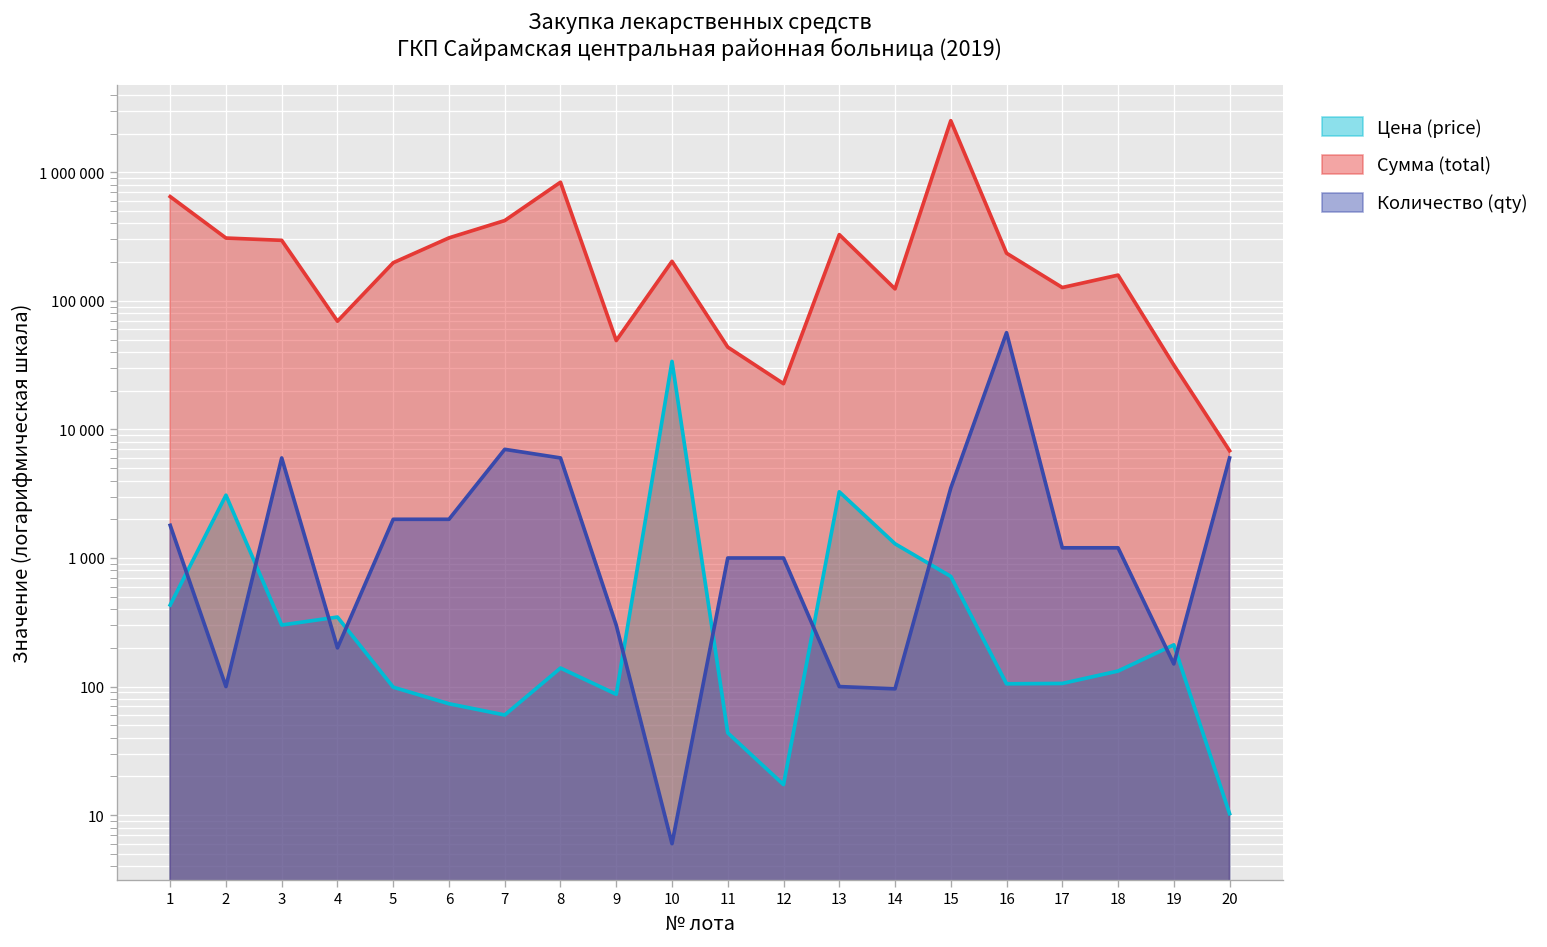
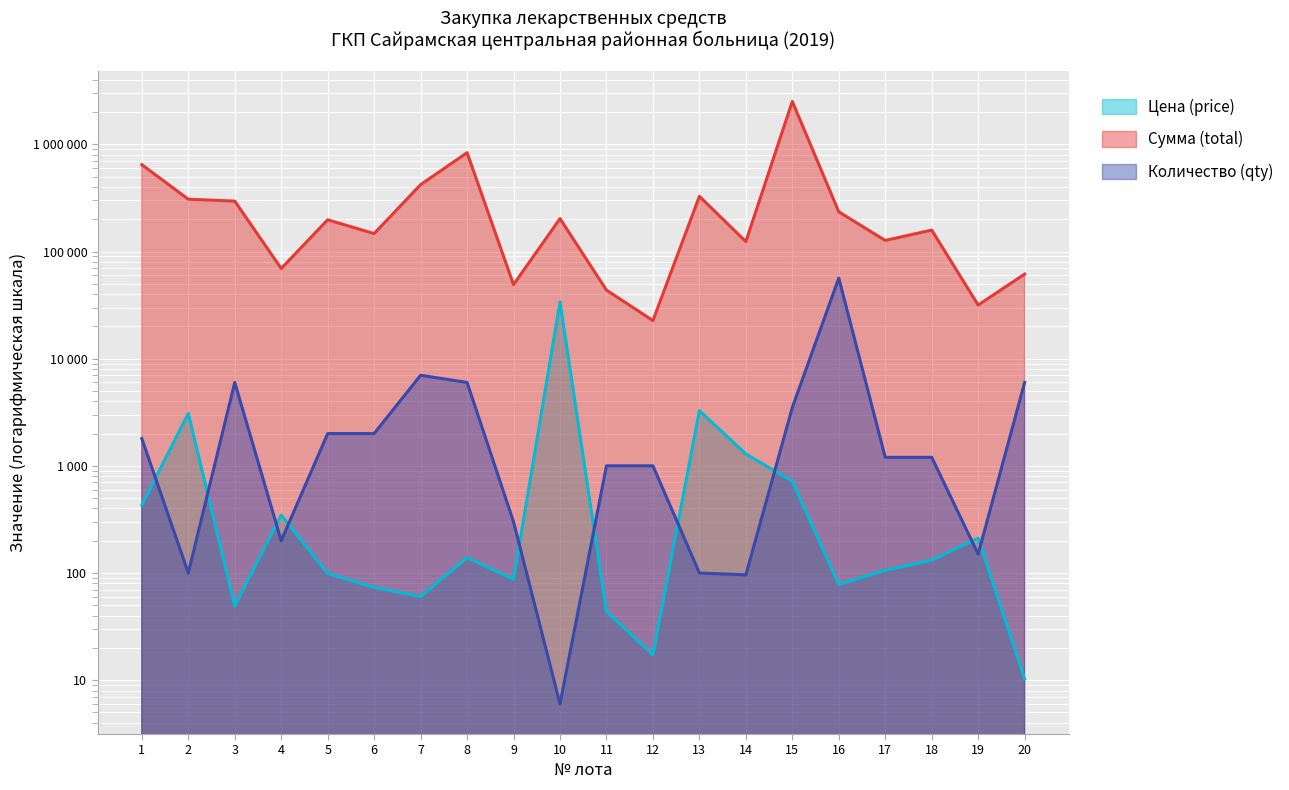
  {
    "Цена (price)": {
      "1": 430,
      "2": 3100,
-     "3": 300,
+     "3": 50,
      "4": 350,
      "5": 100,
      "6": 70,
      "7": 60,
      "8": 140,
      "9": 90,
      "10": 34000,
      "11": 44,
      "12": 17,
      "13": 3300,
      "14": 1300,
      "15": 700,
-     "16": 110,
+     "16": 80,
      "17": 110,
      "18": 130,
      "19": 210,
      "20": 10
    },
    "Сумма (total)": {
      "1": 600000,
      "2": 310000,
      "3": 300000,
      "4": 70000,
      "5": 200000,
-     "6": 310000,
+     "6": 150000,
      "7": 420000,
      "8": 800000,
      "9": 50000,
      "10": 200000,
      "11": 44000,
      "12": 23000,
      "13": 330000,
      "14": 120000,
      "15": 2500000,
      "16": 230000,
      "17": 130000,
      "18": 160000,
      "19": 32000,
-     "20": 7000
+     "20": 60000
    },
    "Количество (qty)": {
      "1": 1800,
      "2": 100,
      "3": 6000,
      "4": 200,
      "5": 2000,
      "6": 2000,
      "7": 7000,
      "8": 6000,
      "9": 300,
      "10": 6,
      "11": 1000,
      "12": 1000,
      "13": 100,
      "14": 100,
      "15": 3500,
      "16": 60000,
      "17": 1200,
      "18": 1200,
      "19": 150,
      "20": 6000
    }
  }
